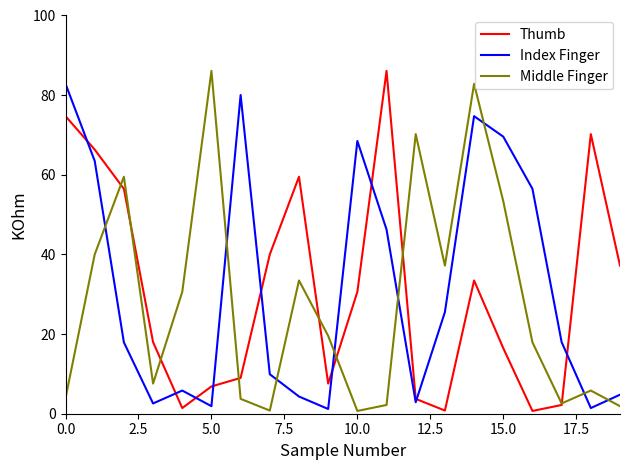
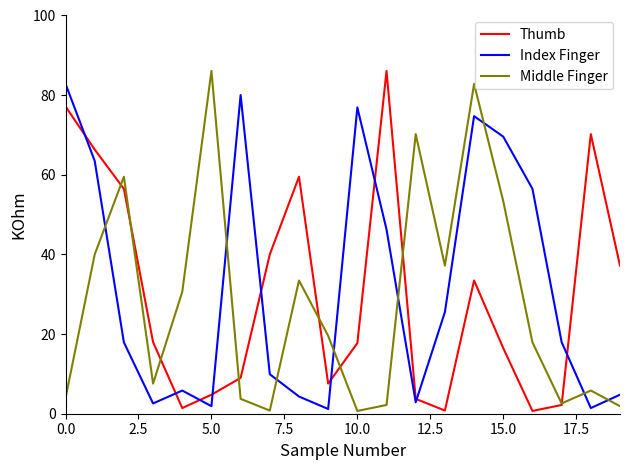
  {
    "Thumb": {
-     "0.0": 75,
-     "5.0": 7,
-     "10.0": 31,
+     "0.0": 77,
+     "5.0": 5,
+     "10.0": 18,
      "15.0": 16
    },
    "Index Finger": {
      "0.0": 83,
      "5.0": 2,
-     "10.0": 68,
+     "10.0": 77,
      "15.0": 70
    },
    "Middle Finger": {
      "0.0": 4,
      "5.0": 86,
      "10.0": 1,
      "15.0": 53
    }
  }
